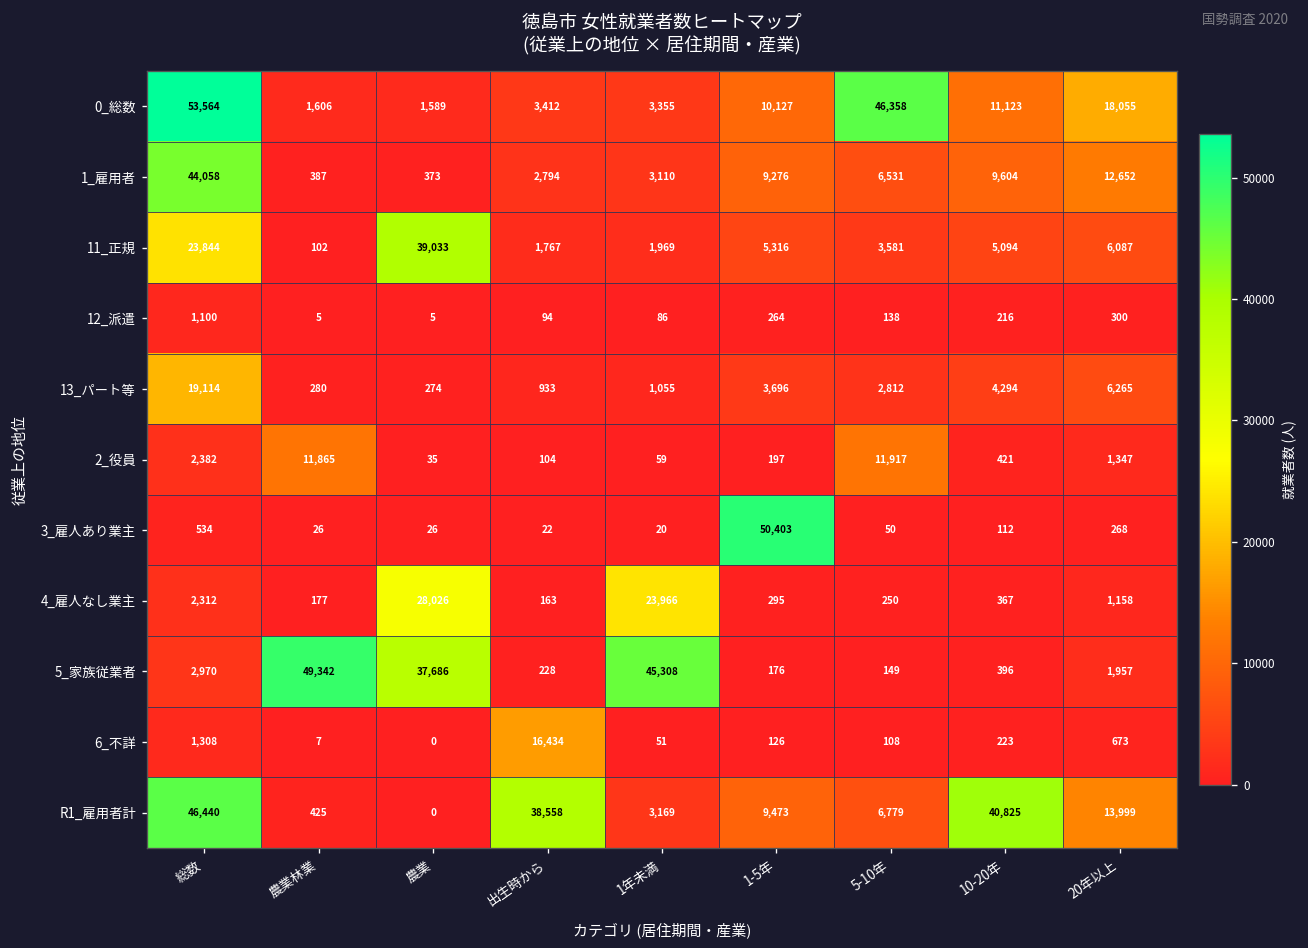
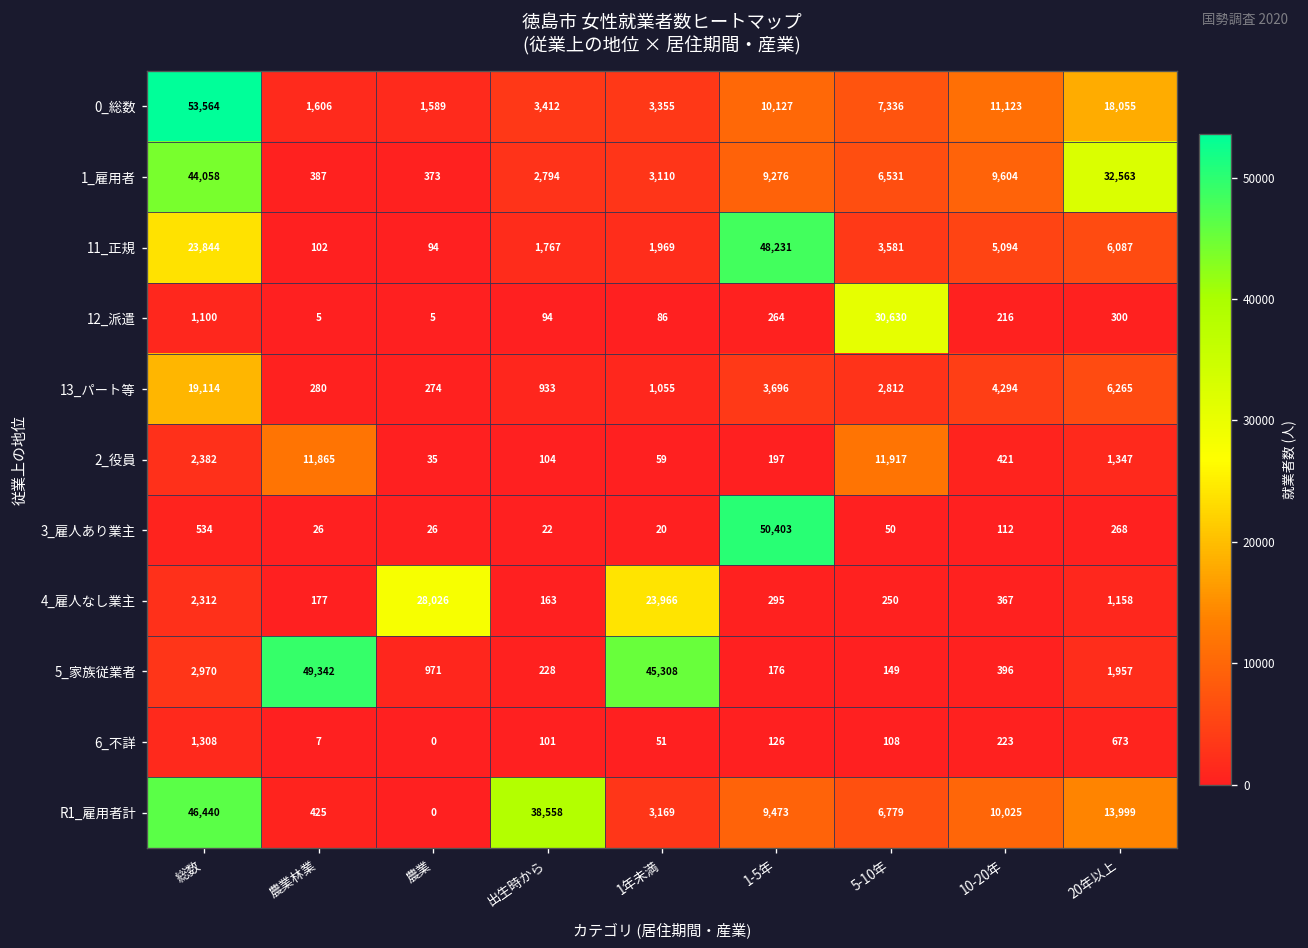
  {
    "0_総数": {
      "総数": "53,564",
      "農業林業": "1,606",
      "農業": "1,589",
      "出生時から": "3,412",
      "1年未満": "3,355",
      "1-5年": "10,127",
-     "5-10年": "46,358",
+     "5-10年": "7,336",
      "10-20年": "11,123",
      "20年以上": "18,055"
    },
    "1_雇用者": {
      "総数": "44,058",
      "農業林業": "387",
      "農業": "373",
      "出生時から": "2,794",
      "1年未満": "3,110",
      "1-5年": "9,276",
      "5-10年": "6,531",
      "10-20年": "9,604",
-     "20年以上": "12,652"
+     "20年以上": "32,563"
    },
    "11_正規": {
      "総数": "23,844",
      "農業林業": "102",
-     "農業": "39,033",
+     "農業": "94",
      "出生時から": "1,767",
      "1年未満": "1,969",
-     "1-5年": "5,316",
+     "1-5年": "48,231",
      "5-10年": "3,581",
      "10-20年": "5,094",
      "20年以上": "6,087"
    },
    "12_派遣": {
      "総数": "1,100",
      "農業林業": "5",
      "農業": "5",
      "出生時から": "94",
      "1年未満": "86",
      "1-5年": "264",
-     "5-10年": "138",
+     "5-10年": "30,630",
      "10-20年": "216",
      "20年以上": "300"
    },
    "13_パート等": {
      "総数": "19,114",
      "農業林業": "280",
      "農業": "274",
      "出生時から": "933",
      "1年未満": "1,055",
      "1-5年": "3,696",
      "5-10年": "2,812",
      "10-20年": "4,294",
      "20年以上": "6,265"
    },
    "2_役員": {
      "総数": "2,382",
      "農業林業": "11,865",
      "農業": "35",
      "出生時から": "104",
      "1年未満": "59",
      "1-5年": "197",
      "5-10年": "11,917",
      "10-20年": "421",
      "20年以上": "1,347"
    },
    "3_雇人あり業主": {
      "総数": "534",
      "農業林業": "26",
      "農業": "26",
      "出生時から": "22",
      "1年未満": "20",
      "1-5年": "50,403",
      "5-10年": "50",
      "10-20年": "112",
      "20年以上": "268"
    },
    "4_雇人なし業主": {
      "総数": "2,312",
      "農業林業": "177",
      "農業": "28,026",
      "出生時から": "163",
      "1年未満": "23,966",
      "1-5年": "295",
      "5-10年": "250",
      "10-20年": "367",
      "20年以上": "1,158"
    },
    "5_家族従業者": {
      "総数": "2,970",
      "農業林業": "49,342",
-     "農業": "37,686",
+     "農業": "971",
      "出生時から": "228",
      "1年未満": "45,308",
      "1-5年": "176",
      "5-10年": "149",
      "10-20年": "396",
      "20年以上": "1,957"
    },
    "6_不詳": {
      "総数": "1,308",
      "農業林業": "7",
      "農業": "0",
-     "出生時から": "16,434",
+     "出生時から": "101",
      "1年未満": "51",
      "1-5年": "126",
      "5-10年": "108",
      "10-20年": "223",
      "20年以上": "673"
    },
    "R1_雇用者計": {
      "総数": "46,440",
      "農業林業": "425",
      "農業": "0",
      "出生時から": "38,558",
      "1年未満": "3,169",
      "1-5年": "9,473",
      "5-10年": "6,779",
-     "10-20年": "40,825",
+     "10-20年": "10,025",
      "20年以上": "13,999"
    }
  }
